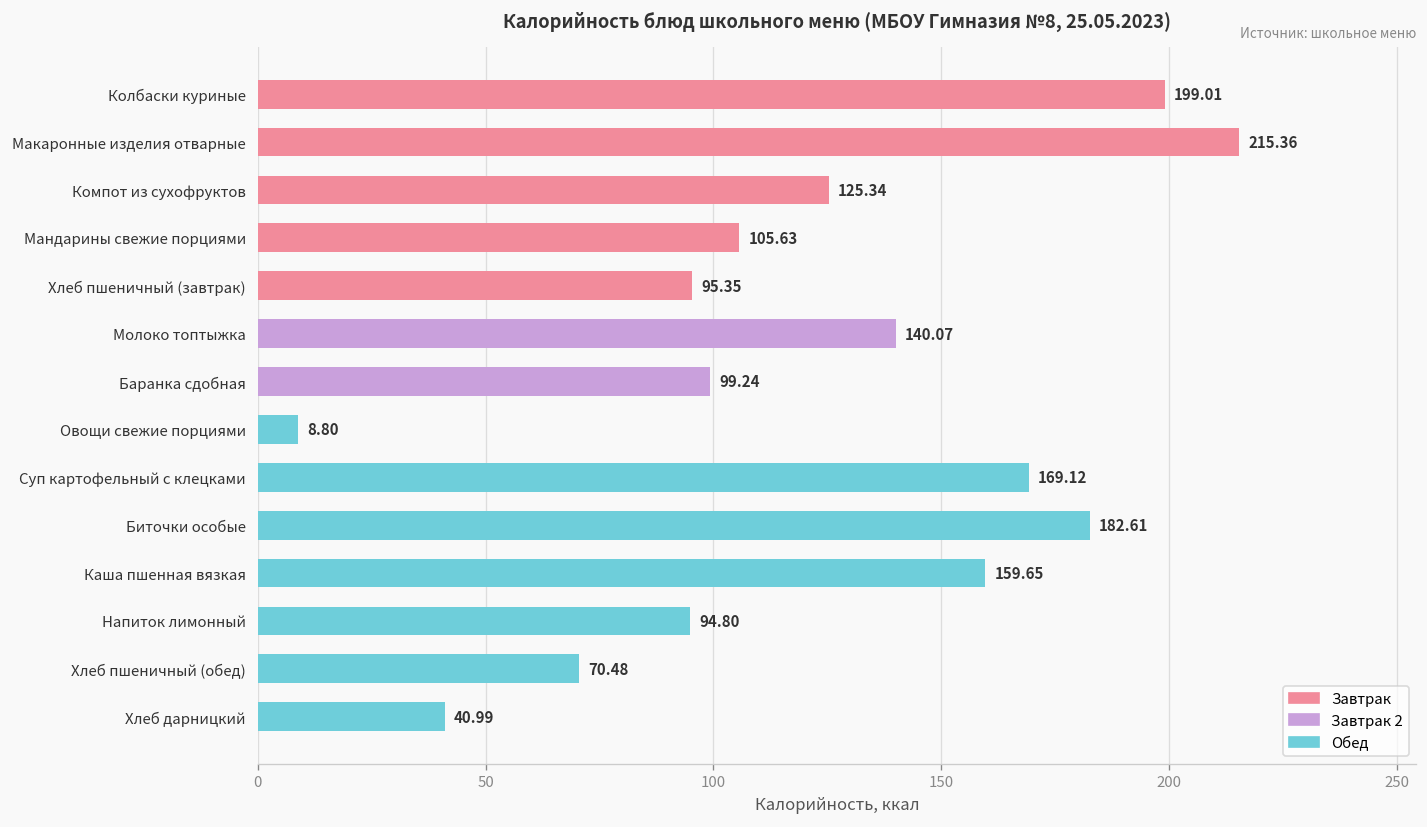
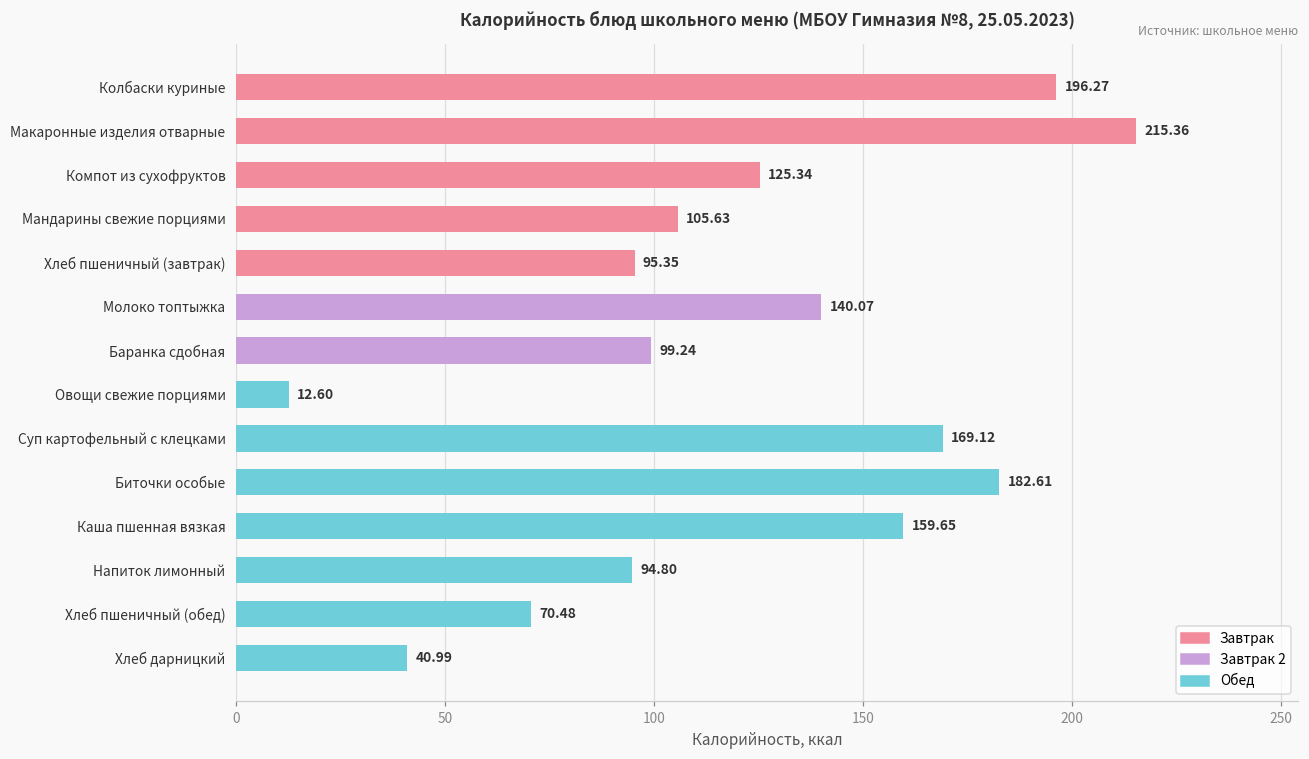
  {
-   "Колбаски куриные": 199.01,
+   "Колбаски куриные": 196.27,
    "Макаронные изделия отварные": 215.36,
    "Компот из сухофруктов": 125.34,
    "Мандарины свежие порциями": 105.63,
    "Хлеб пшеничный (завтрак)": 95.35,
    "Молоко топтыжка": 140.07,
    "Баранка сдобная": 99.24,
-   "Овощи свежие порциями": 8.80,
+   "Овощи свежие порциями": 12.60,
    "Суп картофельный с клецками": 169.12,
    "Биточки особые": 182.61,
    "Каша пшенная вязкая": 159.65,
    "Напиток лимонный": 94.80,
    "Хлеб пшеничный (обед)": 70.48,
    "Хлеб дарницкий": 40.99
  }
